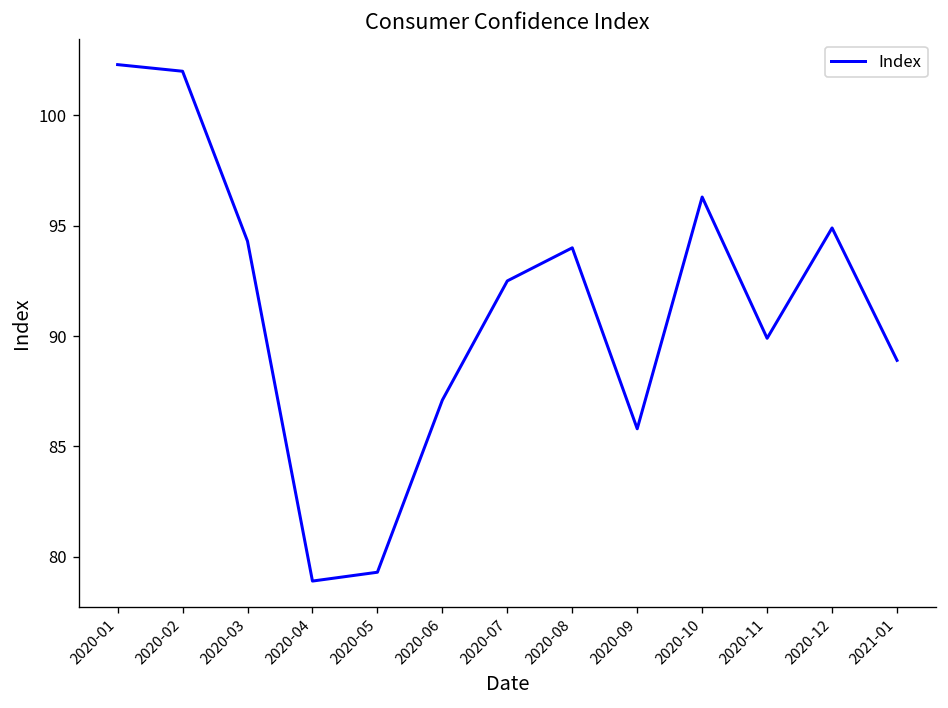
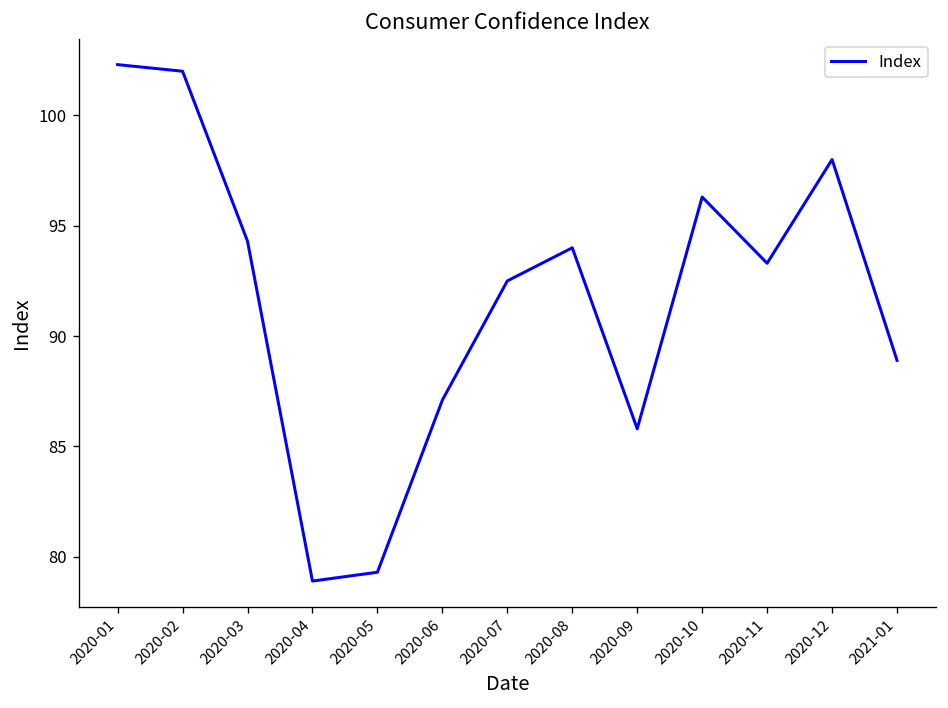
  {
    "2020-01": 102.3,
    "2020-02": 102.0,
    "2020-03": 94.3,
    "2020-04": 78.9,
    "2020-05": 79.3,
    "2020-06": 87.1,
    "2020-07": 92.5,
    "2020-08": 94.0,
    "2020-09": 85.8,
    "2020-10": 96.3,
-   "2020-11": 89.9,
-   "2020-12": 94.9,
+   "2020-11": 93.3,
+   "2020-12": 98.0,
    "2021-01": 88.9
  }
